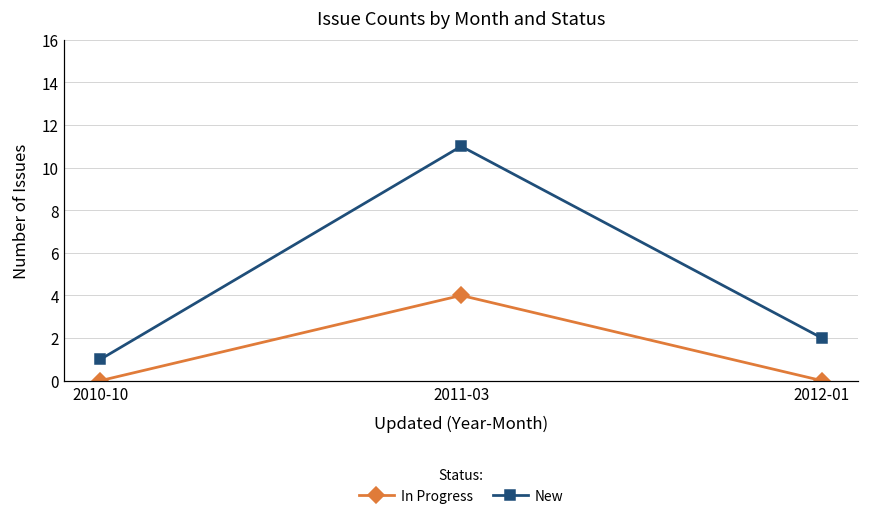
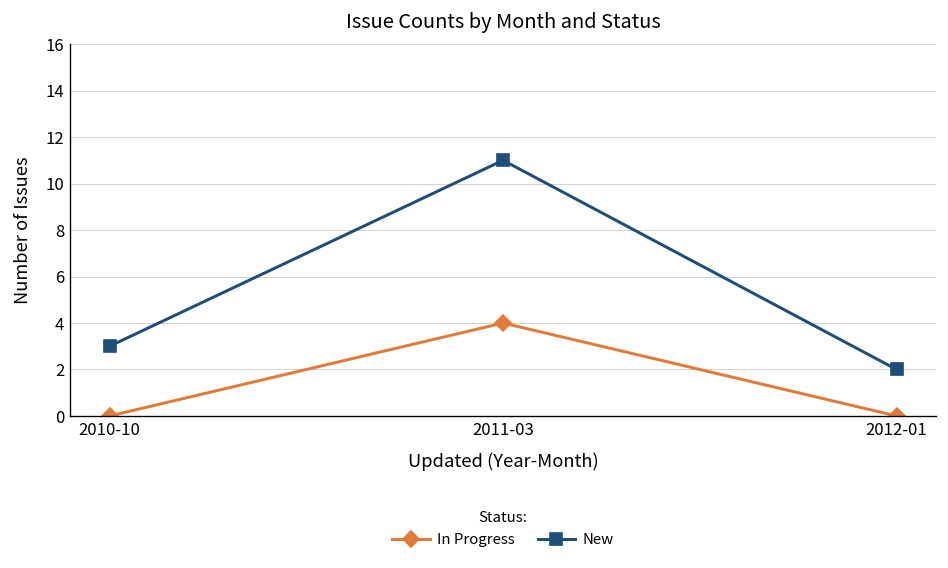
  {
    "In Progress": {
      "2010-10": 0,
      "2011-03": 4,
      "2012-01": 0
    },
    "New": {
-     "2010-10": 1,
+     "2010-10": 3,
      "2011-03": 11,
      "2012-01": 2
    }
  }
